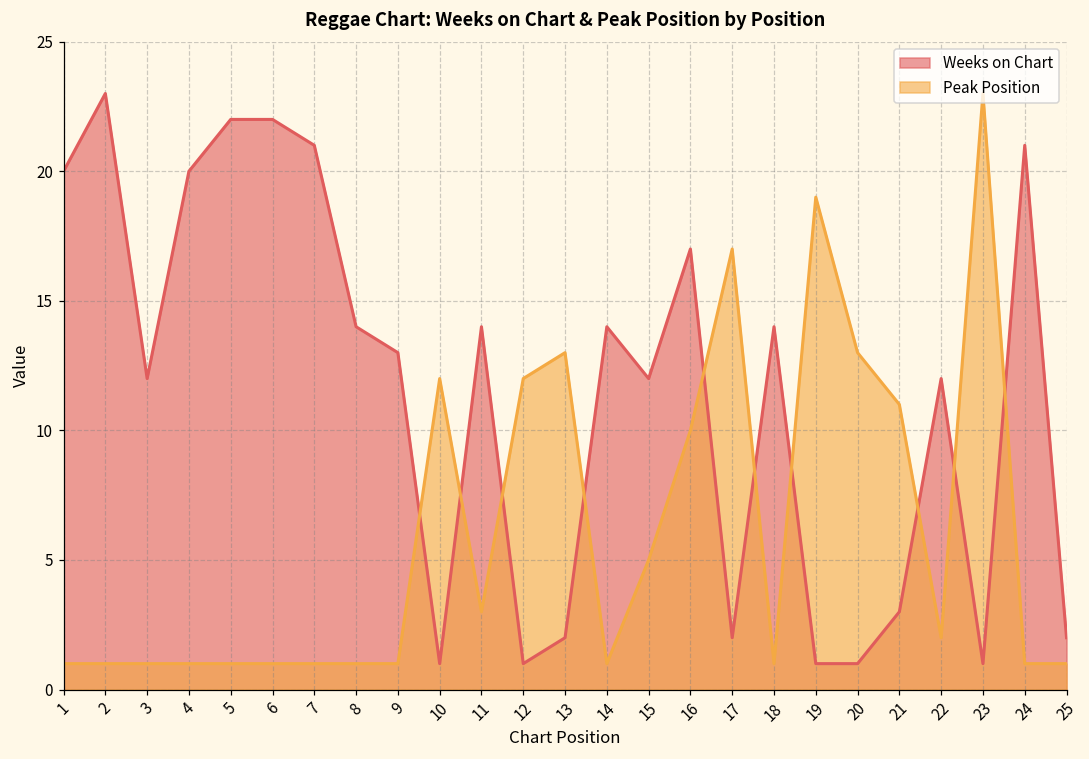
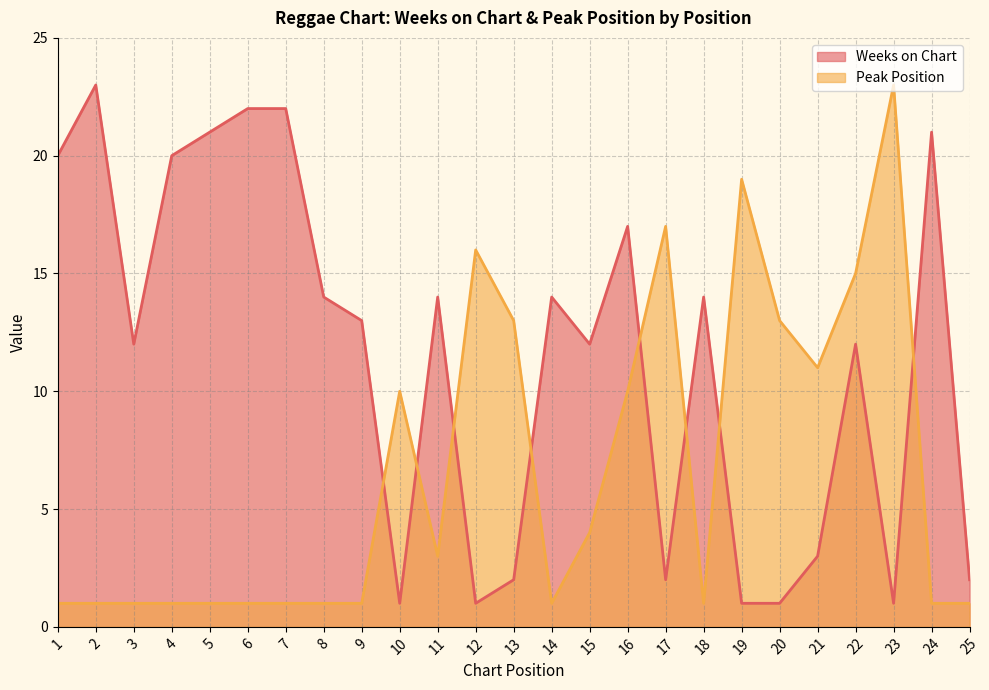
  {
    "Weeks on Chart": {
      "1": 20,
      "2": 23,
      "3": 12,
      "4": 20,
-     "5": 22,
+     "5": 21,
      "6": 22,
-     "7": 21,
+     "7": 22,
      "8": 14,
      "9": 13,
      "10": 1,
      "11": 14,
      "12": 1,
      "13": 2,
      "14": 14,
      "15": 12,
      "16": 17,
      "17": 2,
      "18": 14,
      "19": 1,
      "20": 1,
      "21": 3,
      "22": 12,
      "23": 1,
      "24": 21,
      "25": 2
    },
    "Peak Position": {
      "1": 1,
      "2": 1,
      "3": 1,
      "4": 1,
      "5": 1,
      "6": 1,
      "7": 1,
      "8": 1,
      "9": 1,
-     "10": 12,
+     "10": 10,
      "11": 3,
-     "12": 12,
+     "12": 16,
      "13": 13,
      "14": 1,
-     "15": 5,
+     "15": 4,
      "16": 10,
      "17": 17,
      "18": 1,
      "19": 19,
      "20": 13,
      "21": 11,
-     "22": 2,
+     "22": 15,
      "24": 1,
      "25": 1
    }
  }
